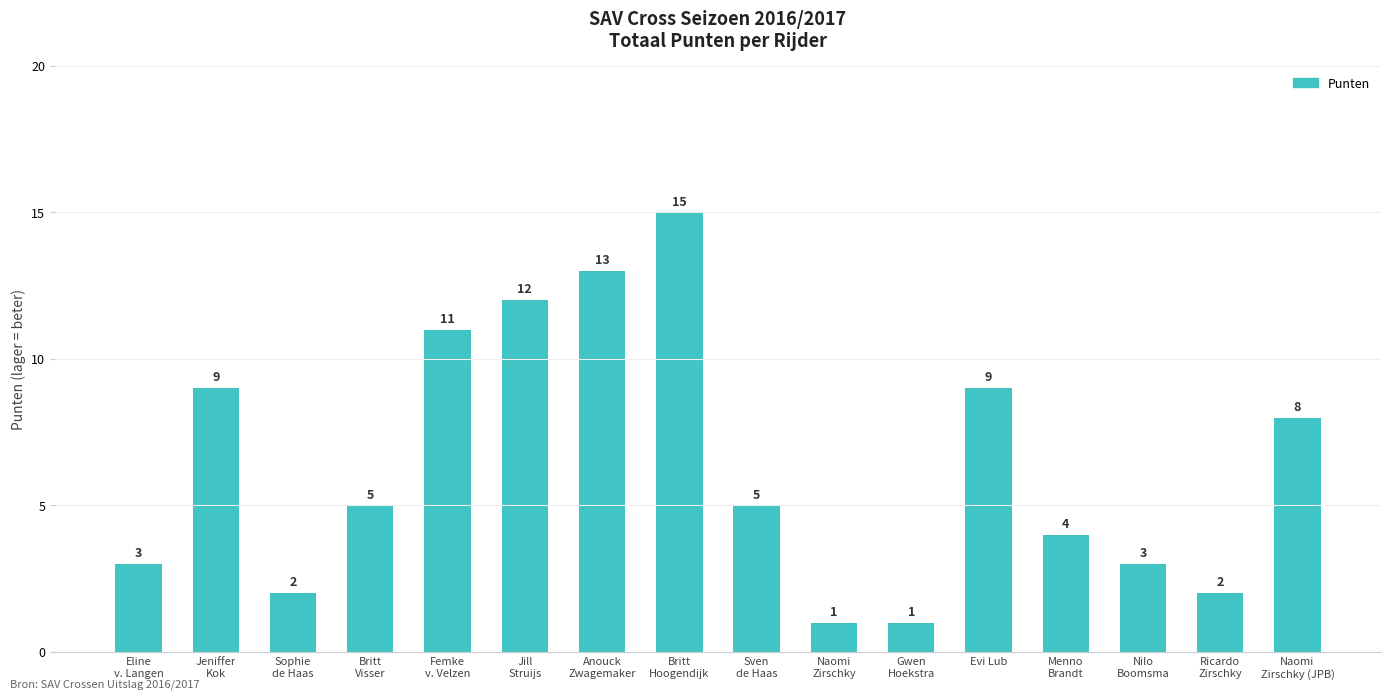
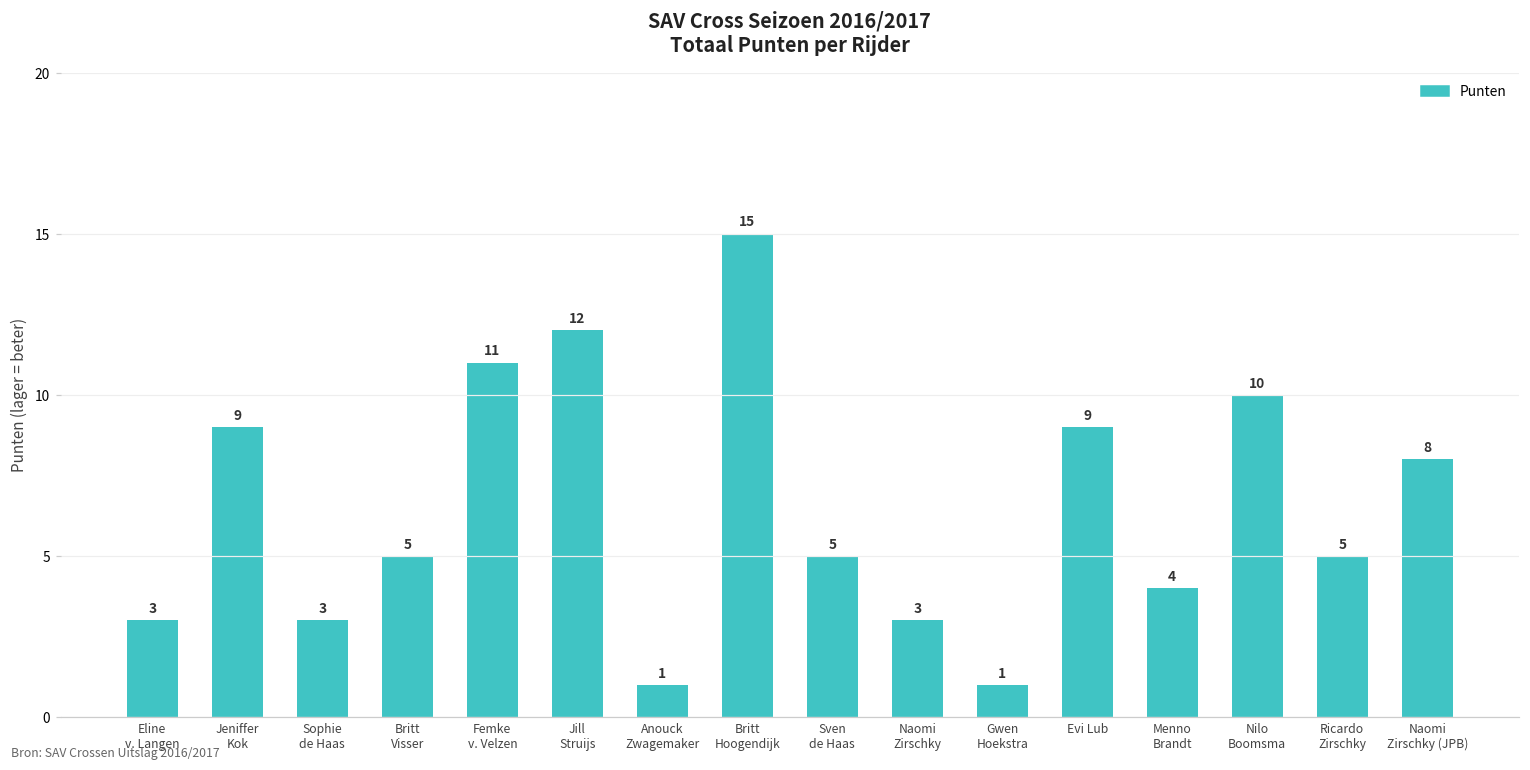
  {
    "Eline v. Langen": 3,
    "Jeniffer Kok": 9,
-   "Sophie de Haas": 2,
+   "Sophie de Haas": 3,
    "Britt Visser": 5,
    "Femke v. Velzen": 11,
    "Jill Struijs": 12,
-   "Anouck Zwagemaker": 13,
+   "Anouck Zwagemaker": 1,
    "Britt Hoogendijk": 15,
    "Sven de Haas": 5,
-   "Naomi Zirschky": 1,
+   "Naomi Zirschky": 3,
    "Gwen Hoekstra": 1,
    "Evi Lub": 9,
    "Menno Brandt": 4,
-   "Nilo Boomsma": 3,
-   "Ricardo Zirschky": 2,
+   "Nilo Boomsma": 10,
+   "Ricardo Zirschky": 5,
    "Naomi Zirschky (JPB)": 8
  }
